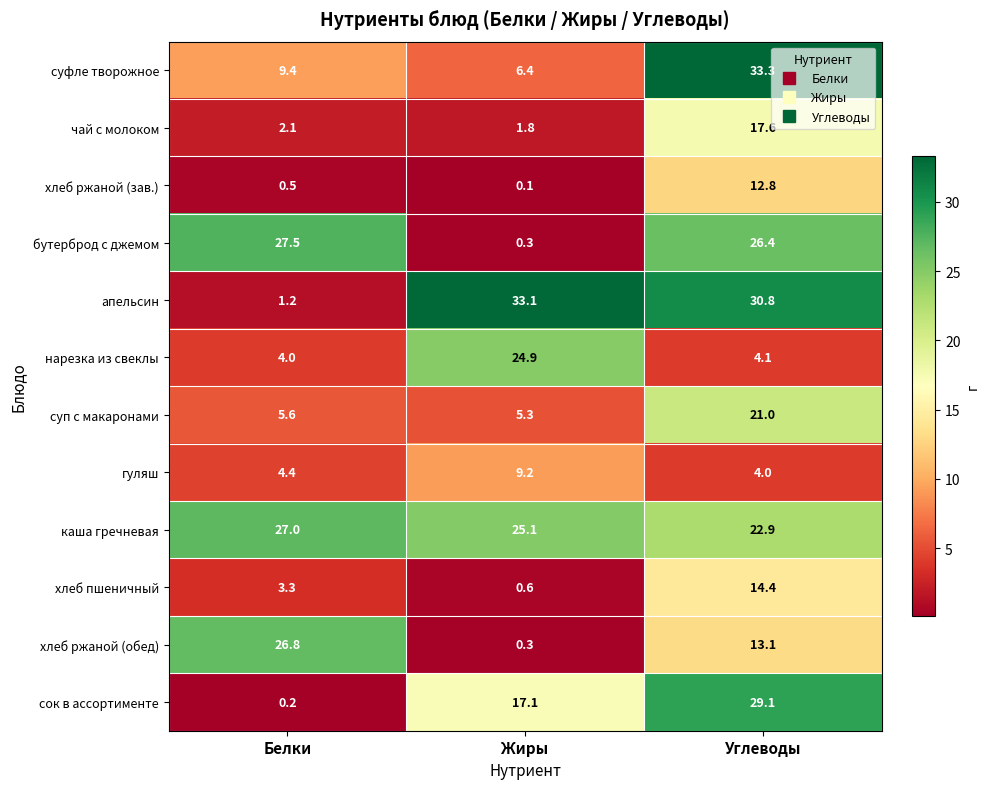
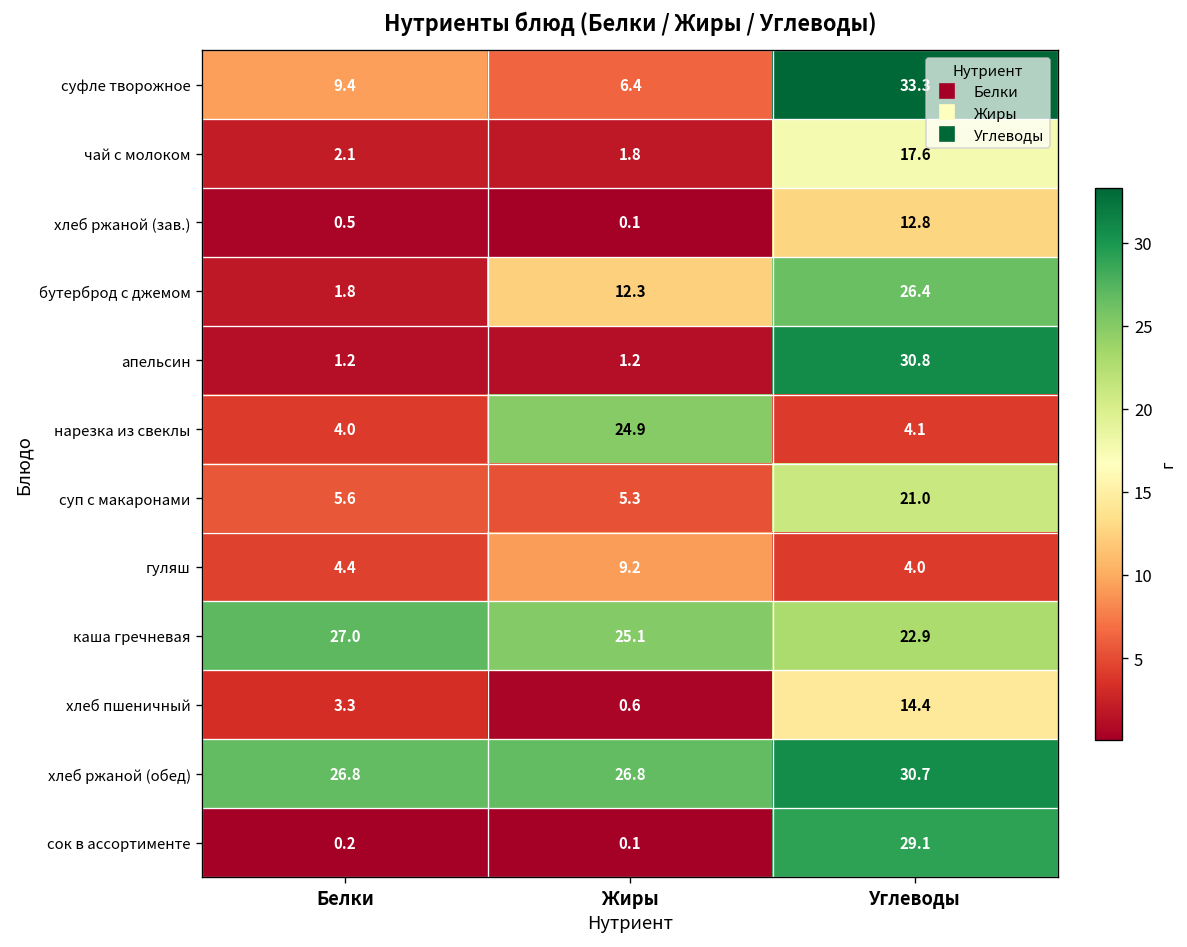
  {
    "суфле творожное": {
      "Белки": 9.4,
      "Жиры": 6.4
    },
    "чай с молоком": {
      "Белки": 2.1,
      "Жиры": 1.8
    },
    "хлеб ржаной (зав.)": {
      "Белки": 0.5,
      "Жиры": 0.1,
      "Углеводы": 12.8
    },
    "бутерброд с джемом": {
-     "Белки": 27.5,
-     "Жиры": 0.3,
+     "Белки": 1.8,
+     "Жиры": 12.3,
      "Углеводы": 26.4
    },
    "апельсин": {
      "Белки": 1.2,
-     "Жиры": 33.1,
+     "Жиры": 1.2,
      "Углеводы": 30.8
    },
    "нарезка из свеклы": {
      "Белки": 4.0,
      "Жиры": 24.9,
      "Углеводы": 4.1
    },
    "суп с макаронами": {
      "Белки": 5.6,
      "Жиры": 5.3,
      "Углеводы": 21.0
    },
    "гуляш": {
      "Белки": 4.4,
      "Жиры": 9.2,
      "Углеводы": 4.0
    },
    "каша гречневая": {
      "Белки": 27.0,
      "Жиры": 25.1,
      "Углеводы": 22.9
    },
    "хлеб пшеничный": {
      "Белки": 3.3,
      "Жиры": 0.6,
      "Углеводы": 14.4
    },
    "хлеб ржаной (обед)": {
      "Белки": 26.8,
-     "Жиры": 0.3,
-     "Углеводы": 13.1
+     "Жиры": 26.8,
+     "Углеводы": 30.7
    },
    "сок в ассортименте": {
      "Белки": 0.2,
-     "Жиры": 17.1,
+     "Жиры": 0.1,
      "Углеводы": 29.1
    }
  }
